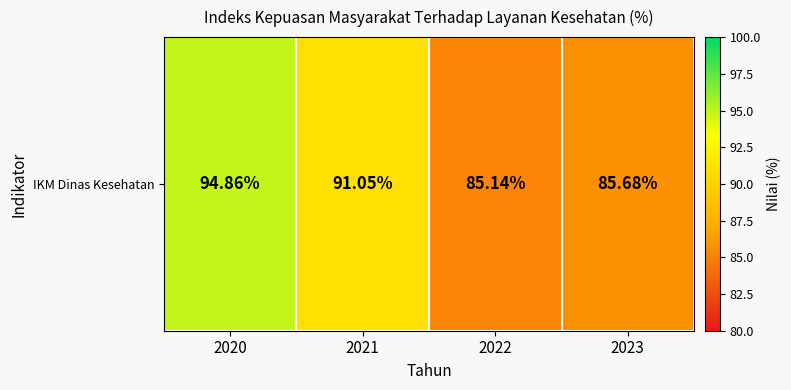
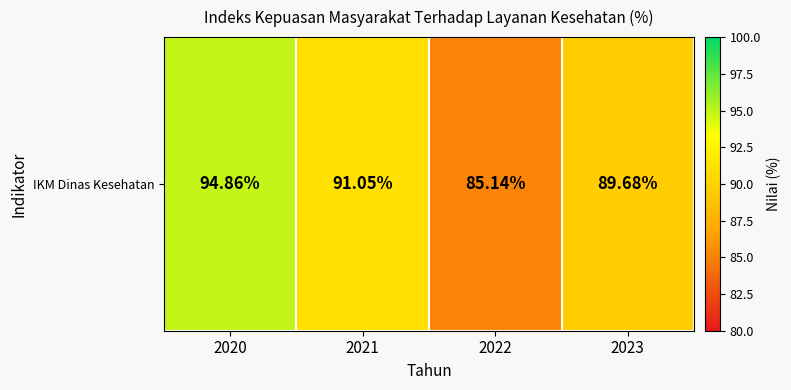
  {
    "IKM Dinas Kesehatan": {
      "2020": "94.86%",
      "2021": "91.05%",
      "2022": "85.14%",
-     "2023": "85.68%"
+     "2023": "89.68%"
    }
  }
